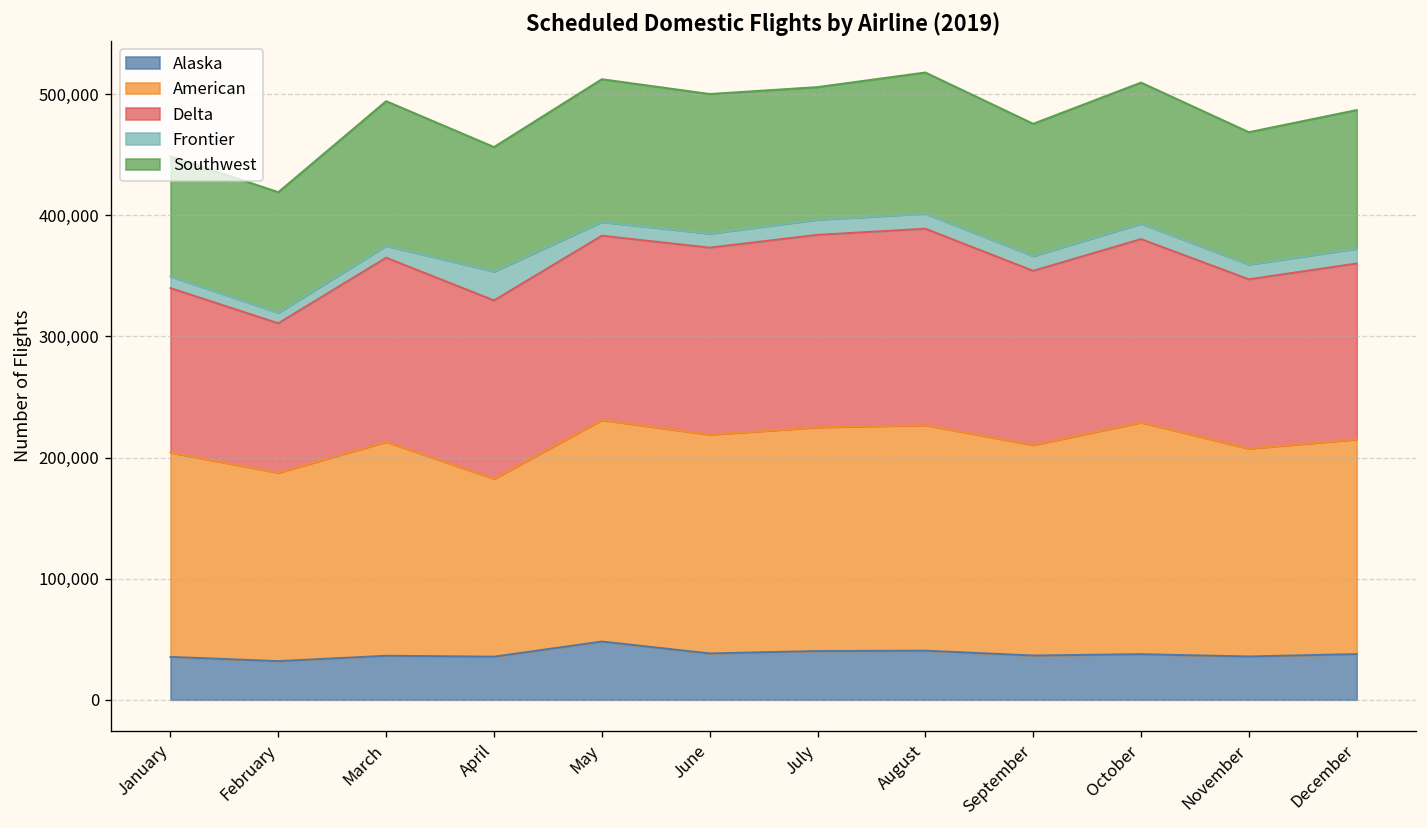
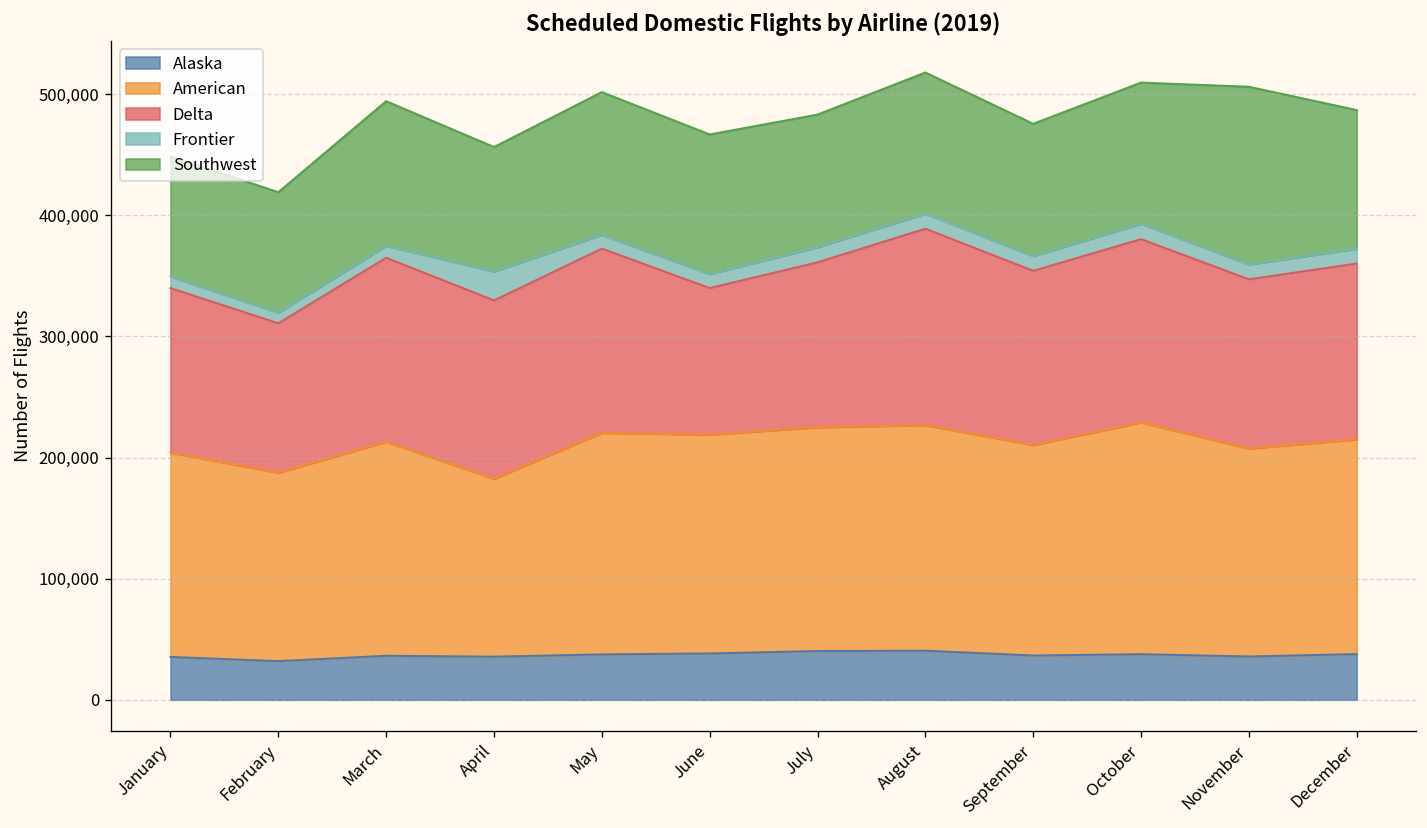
  {
    "Alaska": {
      "January": "35,000",
      "February": "32,000",
      "March": "36,000",
      "April": "36,000",
-     "May": "48,000",
+     "May": "37,000",
      "June": "38,000",
      "July": "40,000",
      "August": "41,000",
      "September": "37,000",
      "October": "38,000",
      "November": "36,000",
      "December": "38,000"
    },
    "American": {
      "January": "169,000",
      "February": "156,000",
      "March": "177,000",
      "April": "147,000",
      "May": "183,000",
      "June": "181,000",
      "July": "185,000",
      "August": "186,000",
      "September": "174,000",
      "October": "191,000",
      "November": "172,000",
      "December": "177,000"
    },
    "Delta": {
      "January": "136,000",
      "February": "123,000",
      "March": "152,000",
      "April": "147,000",
      "May": "152,000",
-     "June": "154,000",
-     "July": "159,000",
+     "June": "121,000",
+     "July": "136,000",
      "August": "162,000",
      "September": "144,000",
      "October": "151,000",
      "November": "140,000",
      "December": "145,000"
    },
    "Frontier": {
      "January": "10,000",
      "February": "9,000",
      "March": "10,000",
      "April": "24,000",
      "May": "11,000",
      "June": "12,000",
      "July": "13,000",
      "August": "12,000",
      "September": "12,000",
      "October": "13,000",
      "November": "12,000",
      "December": "12,000"
    },
    "Southwest": {
      "February": "100,000",
      "March": "119,000",
      "April": "103,000",
      "May": "118,000",
      "June": "115,000",
      "July": "109,000",
      "August": "117,000",
      "September": "109,000",
      "October": "116,000",
-     "November": "109,000",
+     "November": "147,000",
      "December": "114,000"
    }
  }
